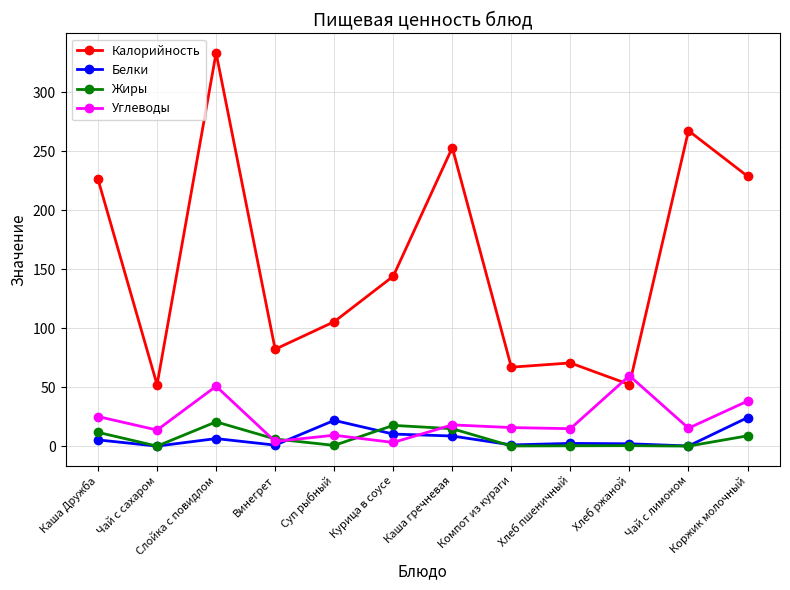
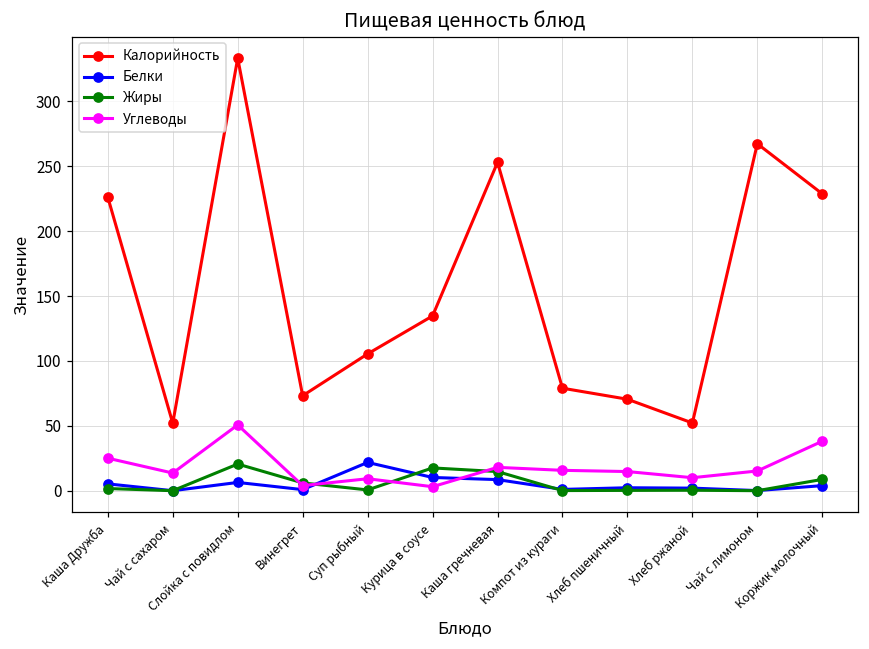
  {
    "Калорийность": {
      "Каша Дружба": 226,
      "Чай с сахаром": 52,
      "Слойка с повидлом": 333,
-     "Винегрет": 82,
+     "Винегрет": 73,
      "Суп рыбный": 105,
-     "Курица в соусе": 144,
+     "Курица в соусе": 135,
      "Каша гречневая": 253,
-     "Компот из кураги": 67,
+     "Компот из кураги": 79,
      "Хлеб пшеничный": 71,
      "Хлеб ржаной": 52,
      "Чай с лимоном": 267,
      "Коржик молочный": 229
    },
    "Белки": {
      "Каша Дружба": 5,
      "Слойка с повидлом": 6,
      "Винегрет": 1,
      "Суп рыбный": 22,
      "Курица в соусе": 10,
      "Каша гречневая": 9,
-     "Коржик молочный": 24
+     "Коржик молочный": 4
    },
    "Жиры": {
-     "Каша Дружба": 12,
+     "Каша Дружба": 2,
      "Слойка с повидлом": 21,
      "Суп рыбный": 1,
      "Курица в соусе": 18,
      "Каша гречневая": 15,
      "Коржик молочный": 9
    },
    "Углеводы": {
      "Каша Дружба": 25,
      "Чай с сахаром": 14,
      "Слойка с повидлом": 51,
      "Суп рыбный": 9,
      "Курица в соусе": 3,
      "Каша гречневая": 18,
      "Компот из кураги": 16,
      "Хлеб пшеничный": 15,
-     "Хлеб ржаной": 60,
+     "Хлеб ржаной": 10,
      "Чай с лимоном": 15,
      "Коржик молочный": 38
    }
  }
